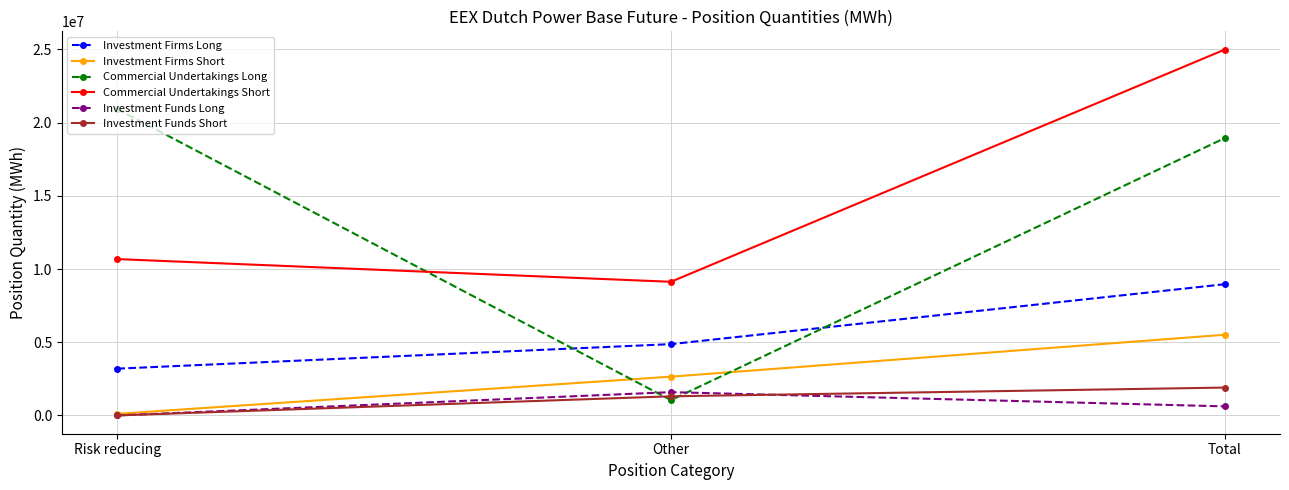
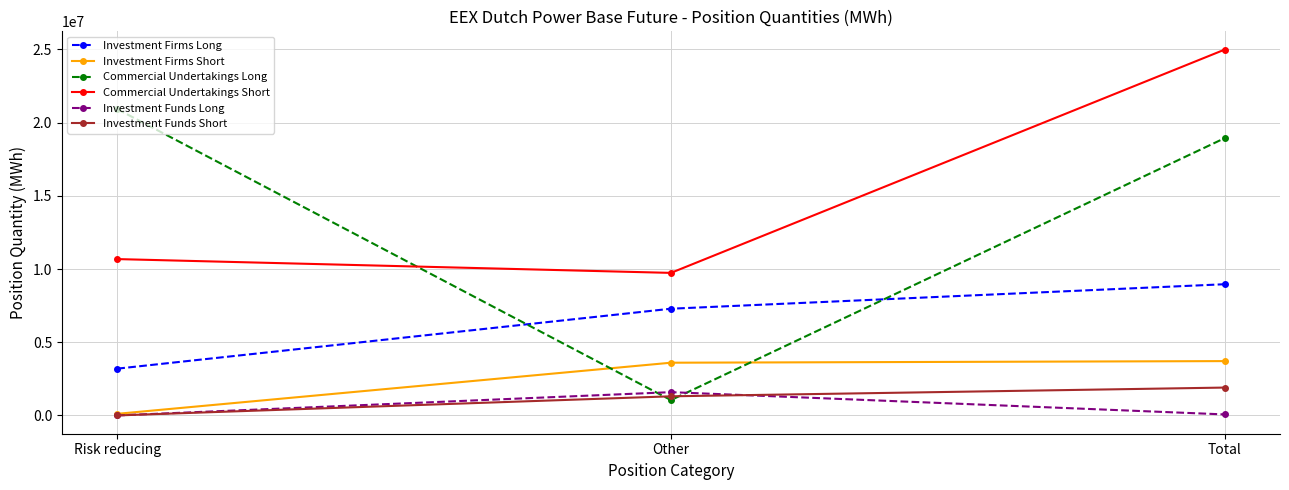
  {
    "Investment Firms Long": {
      "Risk reducing": 3200000,
-     "Other": 4900000,
+     "Other": 7300000,
      "Total": 9000000
    },
    "Investment Firms Short": {
-     "Other": 2600000,
-     "Total": 5500000
+     "Other": 3600000,
+     "Total": 3700000
    },
    "Commercial Undertakings Long": {
      "Other": 1000000,
      "Total": 18900000
    },
    "Commercial Undertakings Short": {
      "Risk reducing": 10700000,
-     "Other": 9100000,
+     "Other": 9700000,
      "Total": 25000000
    },
    "Investment Funds Long": {
      "Other": 1600000,
-     "Total": 600000
+     "Total": 100000
    },
    "Investment Funds Short": {
      "Other": 1300000,
      "Total": 1900000
    }
  }
